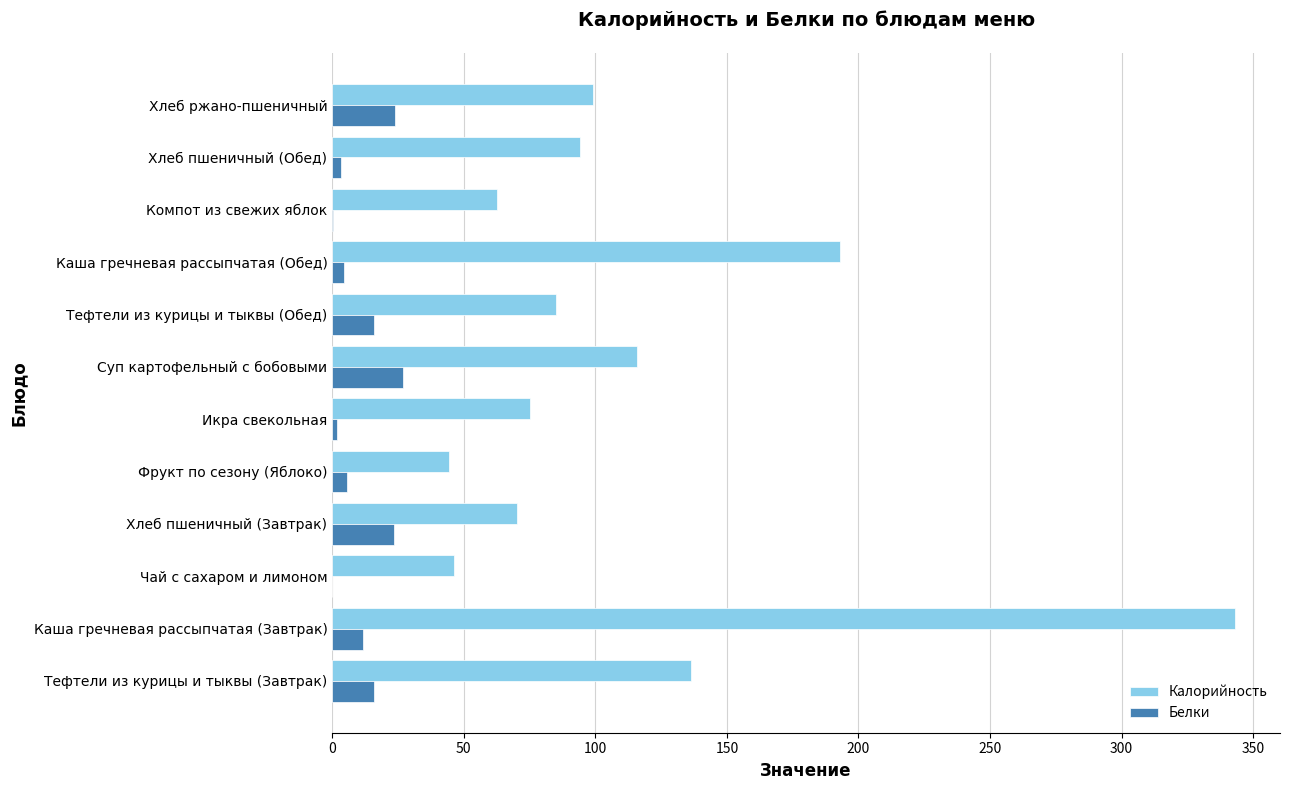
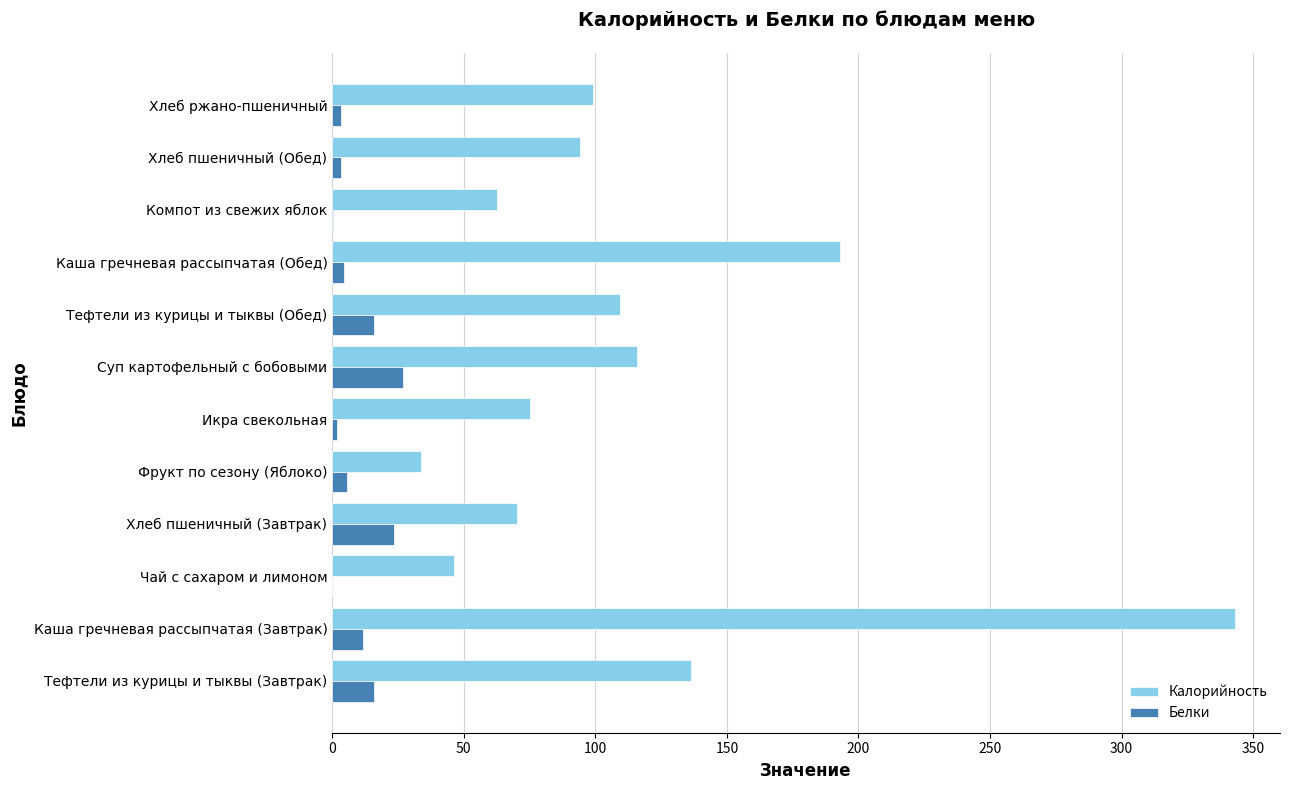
  {
    "Калорийность": {
      "Хлеб ржано-пшеничный": 99,
      "Хлеб пшеничный (Обед)": 94,
      "Компот из свежих яблок": 63,
      "Каша гречневая рассыпчатая (Обед)": 193,
-     "Тефтели из курицы и тыквы (Обед)": 85,
+     "Тефтели из курицы и тыквы (Обед)": 109,
      "Суп картофельный с бобовыми": 116,
      "Икра свекольная": 75,
-     "Фрукт по сезону (Яблоко)": 44,
+     "Фрукт по сезону (Яблоко)": 34,
      "Хлеб пшеничный (Завтрак)": 70,
      "Чай с сахаром и лимоном": 46,
      "Каша гречневая рассыпчатая (Завтрак)": 343,
      "Тефтели из курицы и тыквы (Завтрак)": 136
    },
    "Белки": {
-     "Хлеб ржано-пшеничный": 24,
+     "Хлеб ржано-пшеничный": 3,
      "Хлеб пшеничный (Обед)": 3,
      "Каша гречневая рассыпчатая (Обед)": 4,
      "Тефтели из курицы и тыквы (Обед)": 16,
      "Суп картофельный с бобовыми": 27,
      "Икра свекольная": 2,
      "Фрукт по сезону (Яблоко)": 6,
      "Хлеб пшеничный (Завтрак)": 23,
      "Каша гречневая рассыпчатая (Завтрак)": 12,
      "Тефтели из курицы и тыквы (Завтрак)": 16
    }
  }
